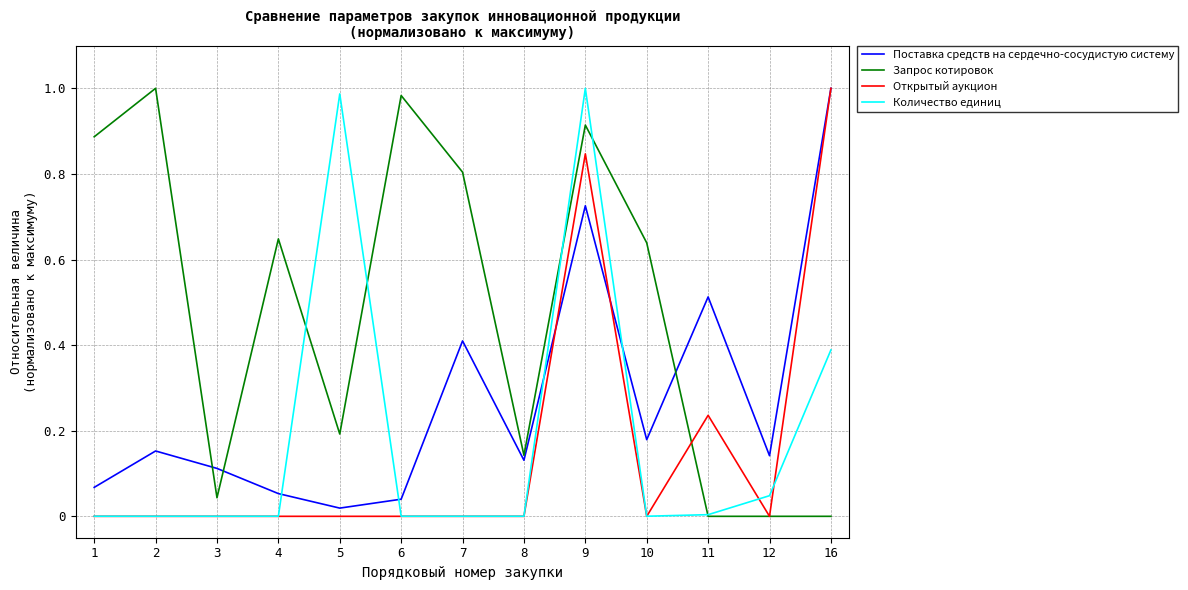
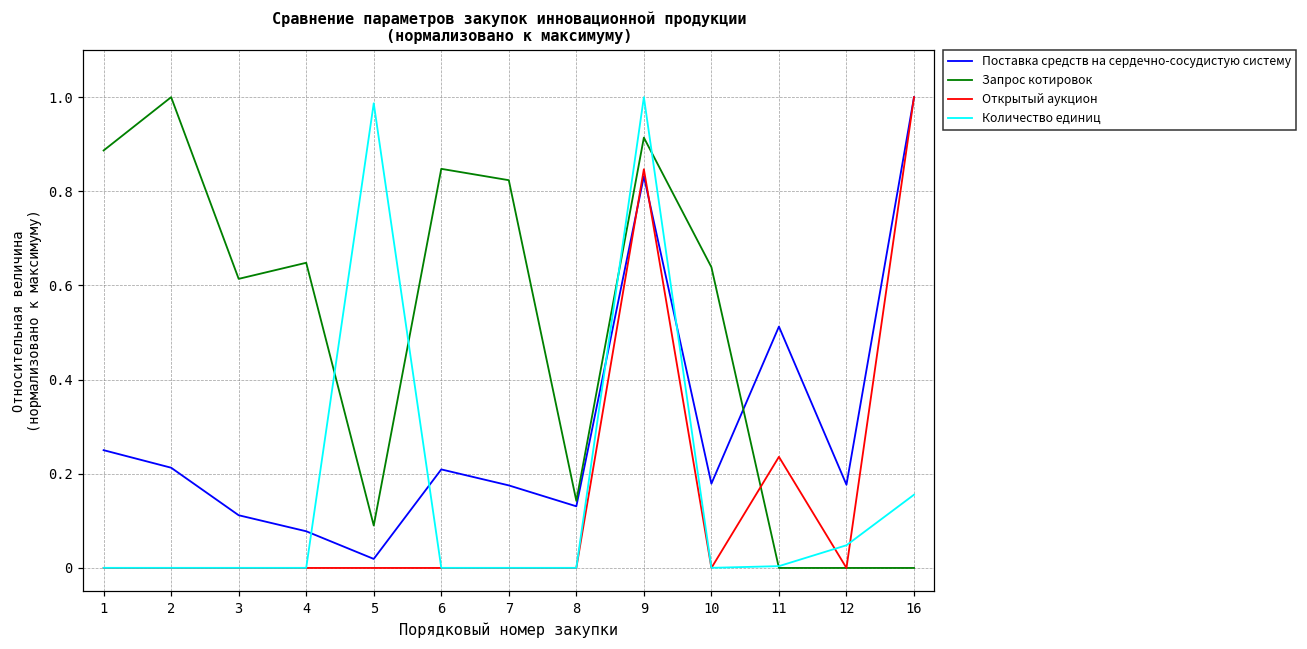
  {
    "Поставка средств на сердечно-сосудистую систему": {
-     "1": 0.07,
-     "2": 0.15,
+     "1": 0.25,
+     "2": 0.21,
      "3": 0.11,
-     "4": 0.05,
+     "4": 0.08,
      "5": 0.02,
-     "6": 0.04,
-     "7": 0.41,
+     "6": 0.21,
+     "7": 0.18,
      "8": 0.13,
-     "9": 0.73,
+     "9": 0.83,
      "10": 0.18,
      "11": 0.51,
-     "12": 0.14
+     "12": 0.18
    },
    "Запрос котировок": {
      "1": 0.89,
      "2": 1.00,
-     "3": 0.04,
+     "3": 0.61,
      "4": 0.65,
-     "5": 0.19,
-     "6": 0.98,
-     "7": 0.80,
+     "5": 0.09,
+     "6": 0.85,
+     "7": 0.82,
      "8": 0.14,
      "9": 0.91,
      "10": 0.64,
      "16": 0.00
    },
    "Открытый аукцион": {
      "5": 0.00,
      "9": 0.85,
      "11": 0.24
    },
    "Количество единиц": {
      "5": 0.99,
      "9": 1.00,
      "12": 0.05,
-     "16": 0.39
+     "16": 0.16
    }
  }
